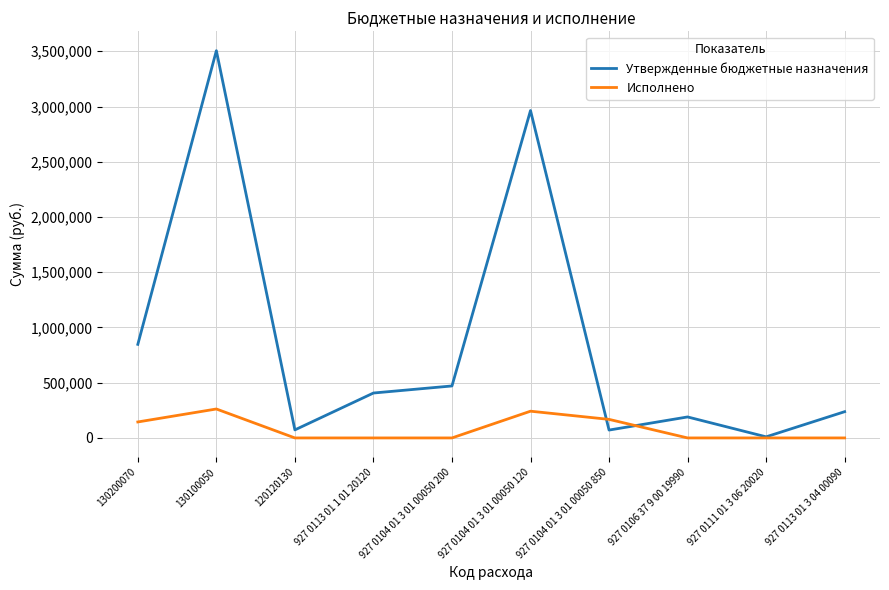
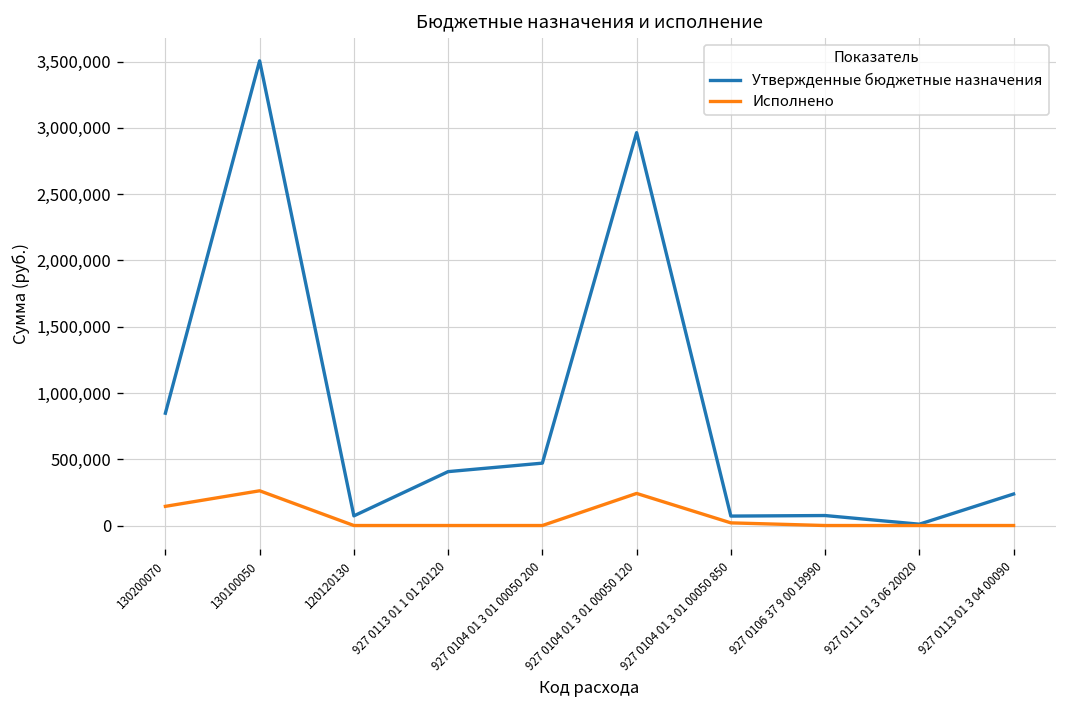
  {
    "Утвержденные бюджетные назначения": {
      "130200070": "850,000",
      "130100050": "3,510,000",
      "120120130": "70,000",
      "927 0113 01 1 01 20120": "410,000",
      "927 0104 01 3 01 00050 200": "470,000",
      "927 0104 01 3 01 00050 120": "2,960,000",
      "927 0104 01 3 01 00050 850": "70,000",
-     "927 0106 37 9 00 19990": "190,000",
+     "927 0106 37 9 00 19990": "80,000",
      "927 0113 01 3 04 00090": "240,000"
    },
    "Исполнено": {
      "130200070": "140,000",
      "130100050": "260,000",
      "120120130": "0",
      "927 0113 01 1 01 20120": "0",
      "927 0104 01 3 01 00050 200": "0",
      "927 0104 01 3 01 00050 120": "240,000",
-     "927 0104 01 3 01 00050 850": "170,000",
+     "927 0104 01 3 01 00050 850": "20,000",
      "927 0106 37 9 00 19990": "0",
      "927 0113 01 3 04 00090": "0"
    }
  }
